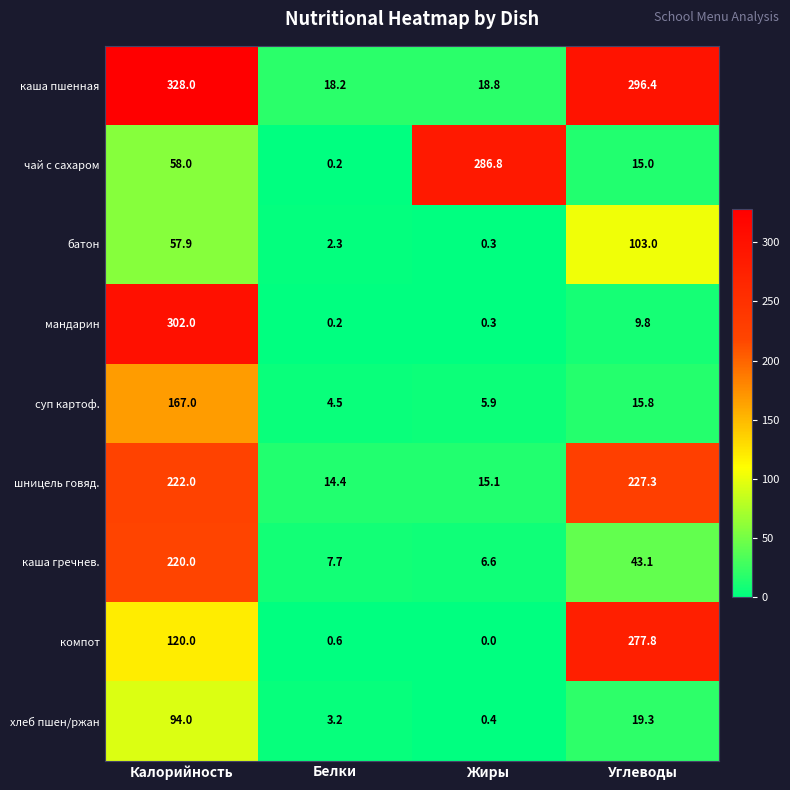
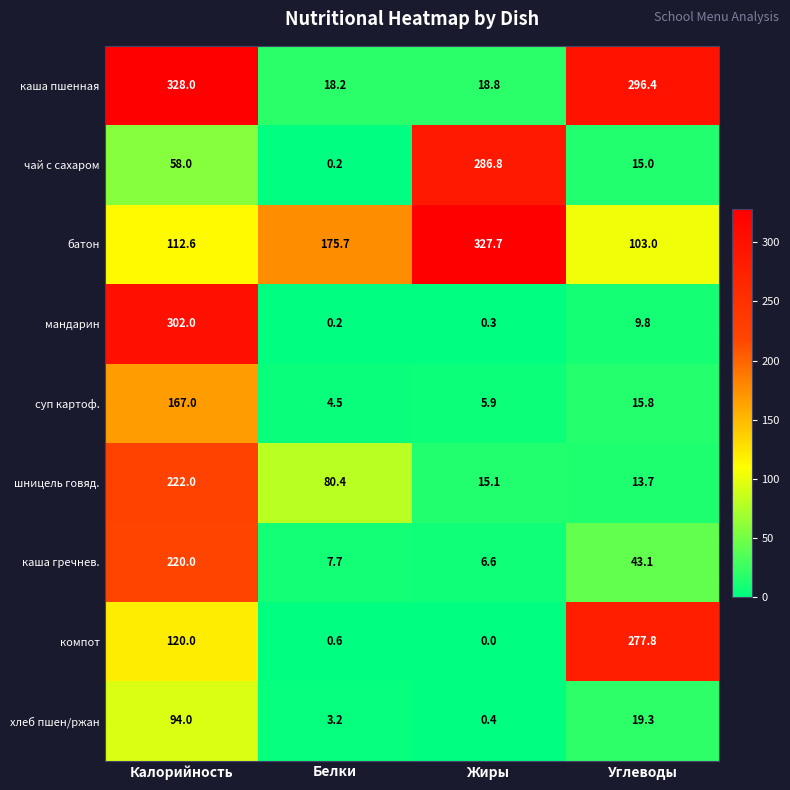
  {
    "каша пшенная": {
      "Калорийность": 328.0,
      "Белки": 18.2,
      "Жиры": 18.8,
      "Углеводы": 296.4
    },
    "чай с сахаром": {
      "Калорийность": 58.0,
      "Белки": 0.2,
      "Жиры": 286.8,
      "Углеводы": 15.0
    },
    "батон": {
-     "Калорийность": 57.9,
-     "Белки": 2.3,
-     "Жиры": 0.3,
+     "Калорийность": 112.6,
+     "Белки": 175.7,
+     "Жиры": 327.7,
      "Углеводы": 103.0
    },
    "мандарин": {
      "Калорийность": 302.0,
      "Белки": 0.2,
      "Жиры": 0.3,
      "Углеводы": 9.8
    },
    "суп картоф.": {
      "Калорийность": 167.0,
      "Белки": 4.5,
      "Жиры": 5.9,
      "Углеводы": 15.8
    },
    "шницель говяд.": {
      "Калорийность": 222.0,
-     "Белки": 14.4,
+     "Белки": 80.4,
      "Жиры": 15.1,
-     "Углеводы": 227.3
+     "Углеводы": 13.7
    },
    "каша гречнев.": {
      "Калорийность": 220.0,
      "Белки": 7.7,
      "Жиры": 6.6,
      "Углеводы": 43.1
    },
    "компот": {
      "Калорийность": 120.0,
      "Белки": 0.6,
      "Жиры": 0.0,
      "Углеводы": 277.8
    },
    "хлеб пшен/ржан": {
      "Калорийность": 94.0,
      "Белки": 3.2,
      "Жиры": 0.4,
      "Углеводы": 19.3
    }
  }
